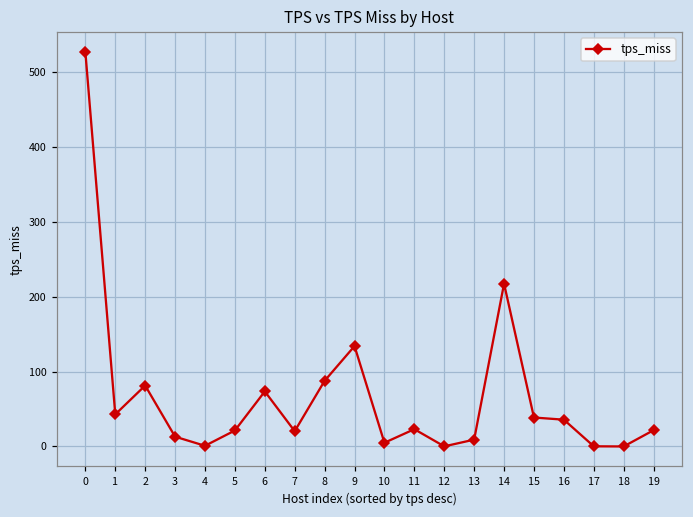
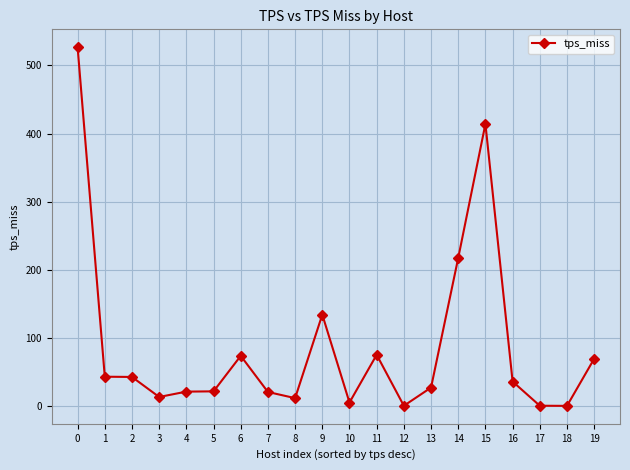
  {
    "0": 530,
    "1": 40,
-   "2": 80,
+   "2": 40,
    "3": 10,
-   "4": 0,
+   "4": 20,
    "5": 20,
    "6": 70,
    "7": 20,
-   "8": 90,
+   "8": 10,
    "9": 130,
    "10": 0,
-   "11": 20,
+   "11": 80,
    "12": 0,
-   "13": 10,
+   "13": 30,
    "14": 220,
-   "15": 40,
+   "15": 410,
    "16": 40,
    "17": 0,
    "18": 0,
-   "19": 20
+   "19": 70
  }
